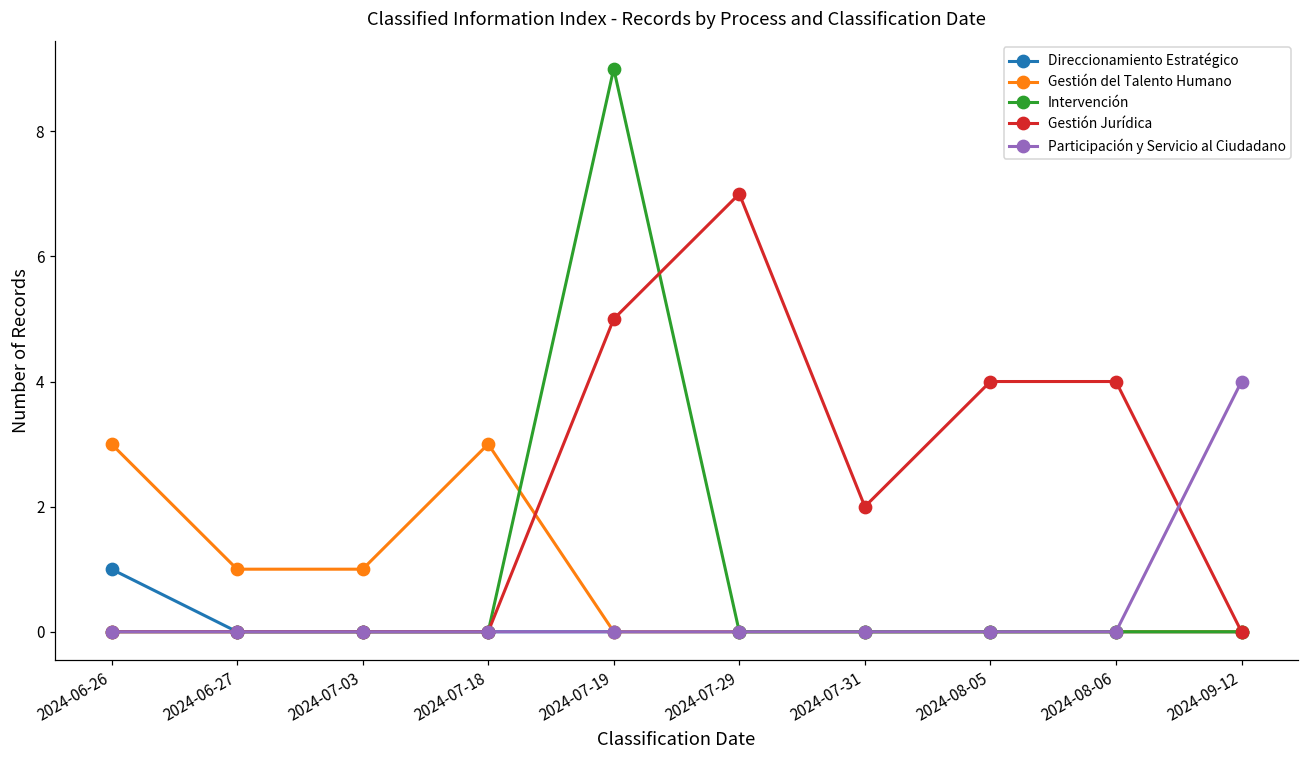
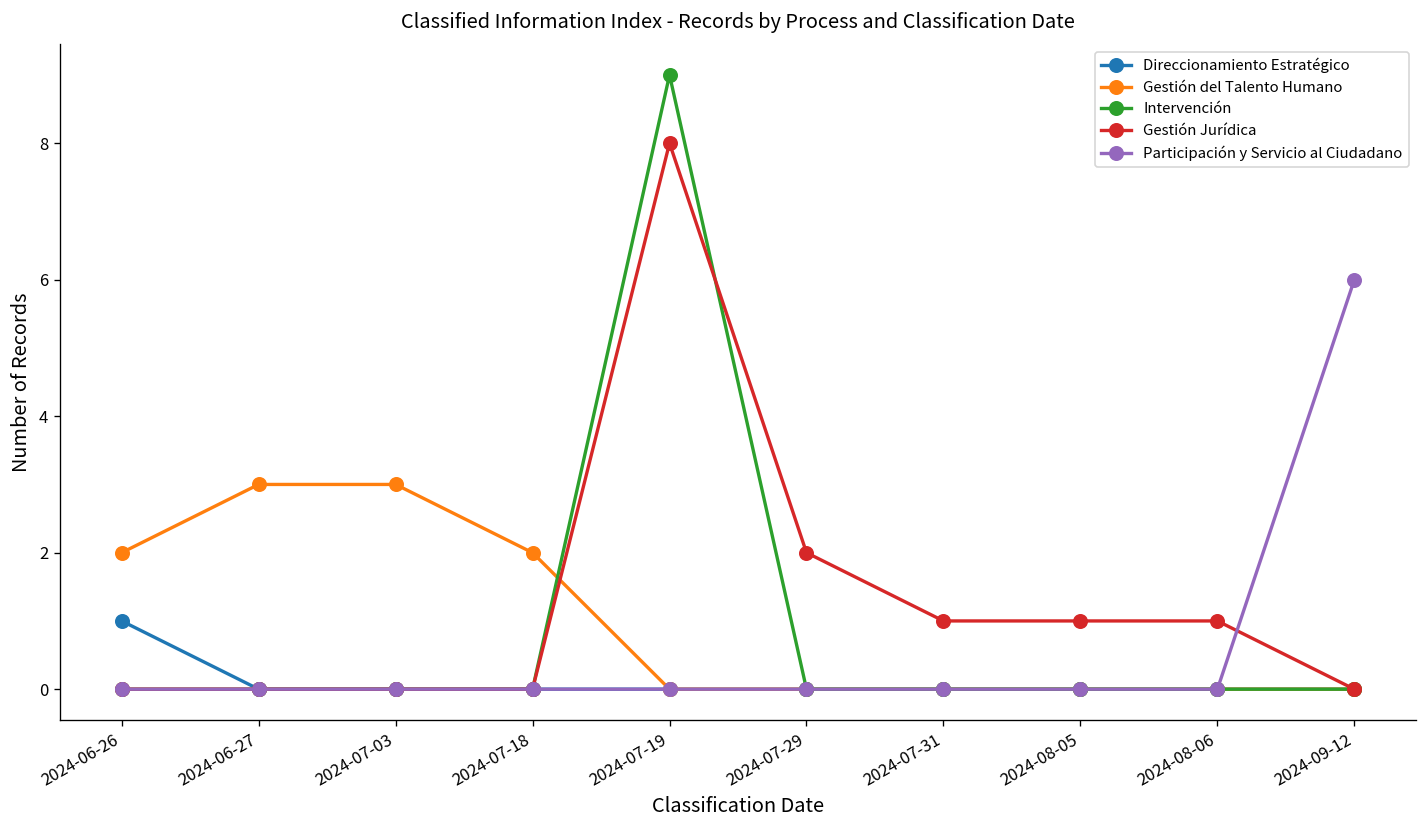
  {
    "Direccionamiento Estratégico": {
      "2024-06-26": 1
    },
    "Gestión del Talento Humano": {
-     "2024-06-26": 3,
-     "2024-06-27": 1,
-     "2024-07-03": 1,
-     "2024-07-18": 3
+     "2024-06-26": 2,
+     "2024-06-27": 3,
+     "2024-07-03": 3,
+     "2024-07-18": 2
    },
    "Intervención": {
      "2024-07-19": 9
    },
    "Gestión Jurídica": {
-     "2024-07-19": 5,
-     "2024-07-29": 7,
-     "2024-07-31": 2,
-     "2024-08-05": 4,
-     "2024-08-06": 4
+     "2024-07-19": 8,
+     "2024-07-29": 2,
+     "2024-07-31": 1,
+     "2024-08-05": 1,
+     "2024-08-06": 1
    },
    "Participación y Servicio al Ciudadano": {
-     "2024-09-12": 4
+     "2024-09-12": 6
    }
  }
